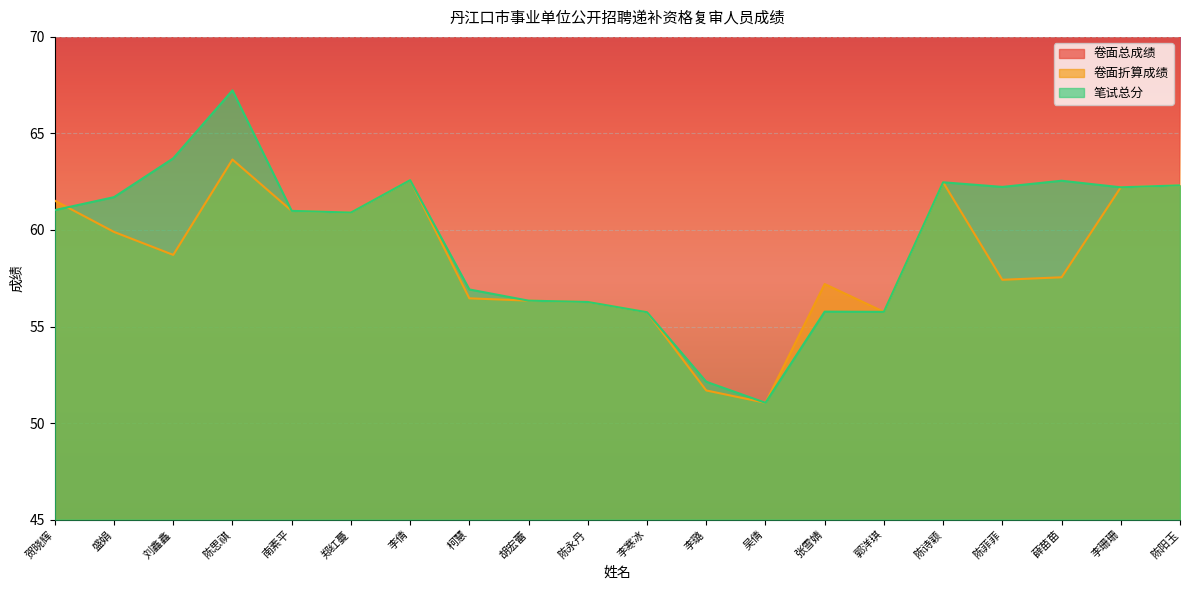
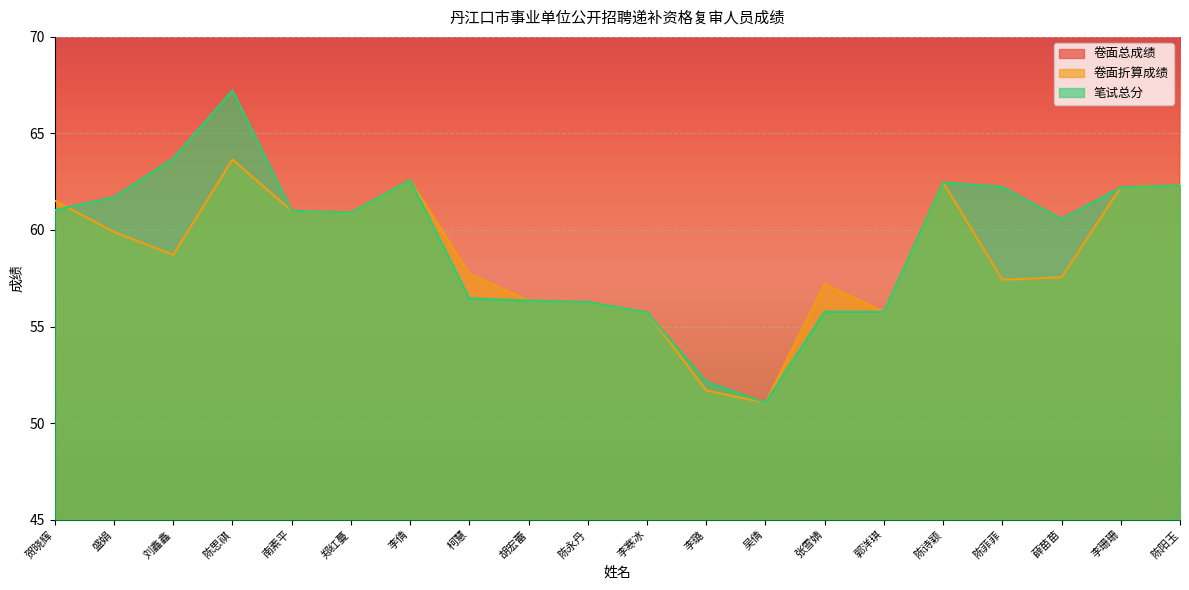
  {
    "卷面折算成绩": {
      "贺晓辉": 61.5,
      "盛娟": 59.9,
      "刘鑫鑫": 58.7,
      "陈思祺": 63.7,
-     "柯慧": 56.5,
+     "柯慧": 57.7,
      "李璐": 51.7,
      "张雪婧": 57.2,
      "陈菲菲": 57.4,
      "薛苗苗": 57.6
    },
    "笔试总分": {
      "贺晓辉": 61.0,
      "盛娟": 61.7,
      "刘鑫鑫": 63.7,
      "陈思祺": 67.2,
-     "柯慧": 56.9,
+     "柯慧": 56.5,
      "李璐": 52.1,
      "张雪婧": 55.8,
      "陈菲菲": 62.2,
-     "薛苗苗": 62.6
+     "薛苗苗": 60.6
    }
  }
